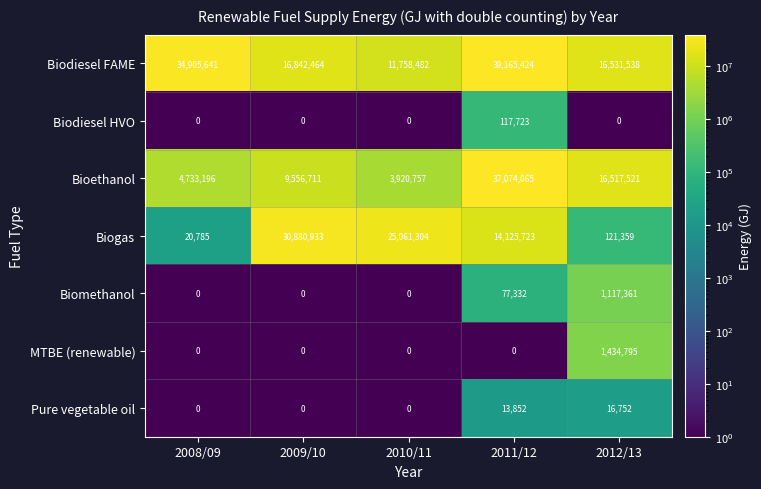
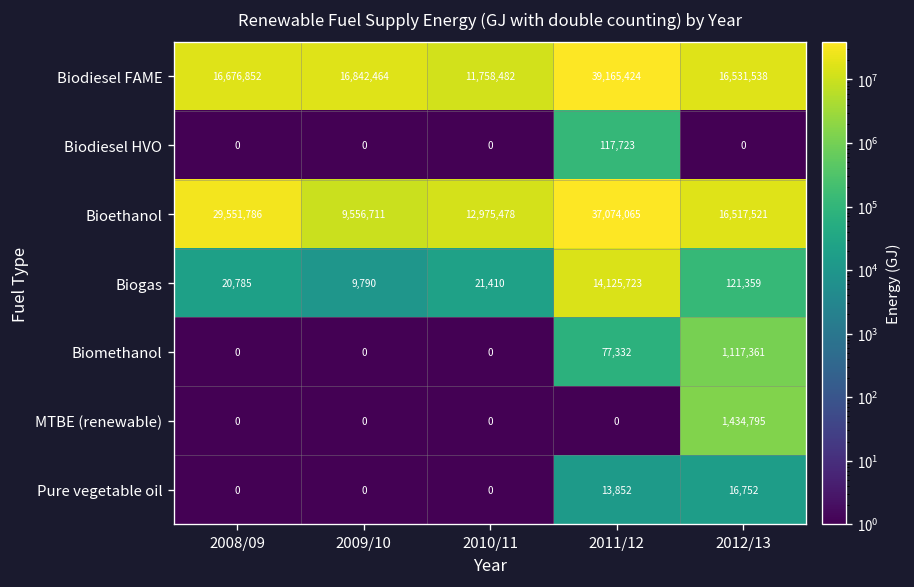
  {
    "Biodiesel FAME": {
-     "2008/09": "34,905,641",
+     "2008/09": "16,676,852",
      "2009/10": "16,842,464",
      "2010/11": "11,758,482",
      "2011/12": "39,165,424",
      "2012/13": "16,531,538"
    },
    "Biodiesel HVO": {
      "2008/09": "0",
      "2009/10": "0",
      "2010/11": "0",
      "2011/12": "117,723",
      "2012/13": "0"
    },
    "Bioethanol": {
-     "2008/09": "4,733,196",
+     "2008/09": "29,551,786",
      "2009/10": "9,556,711",
-     "2010/11": "3,920,757",
+     "2010/11": "12,975,478",
      "2011/12": "37,074,065",
      "2012/13": "16,517,521"
    },
    "Biogas": {
      "2008/09": "20,785",
-     "2009/10": "30,880,933",
-     "2010/11": "25,061,304",
+     "2009/10": "9,790",
+     "2010/11": "21,410",
      "2011/12": "14,125,723",
      "2012/13": "121,359"
    },
    "Biomethanol": {
      "2008/09": "0",
      "2009/10": "0",
      "2010/11": "0",
      "2011/12": "77,332",
      "2012/13": "1,117,361"
    },
    "MTBE (renewable)": {
      "2008/09": "0",
      "2009/10": "0",
      "2010/11": "0",
      "2011/12": "0",
      "2012/13": "1,434,795"
    },
    "Pure vegetable oil": {
      "2008/09": "0",
      "2009/10": "0",
      "2010/11": "0",
      "2011/12": "13,852",
      "2012/13": "16,752"
    }
  }
